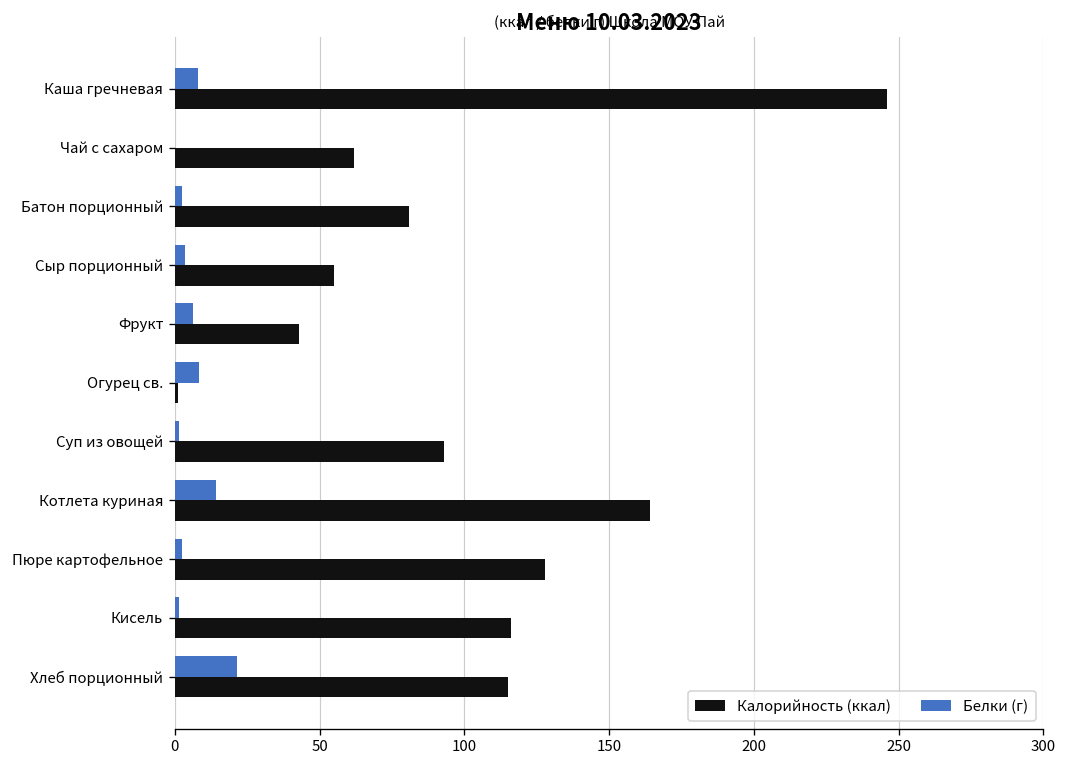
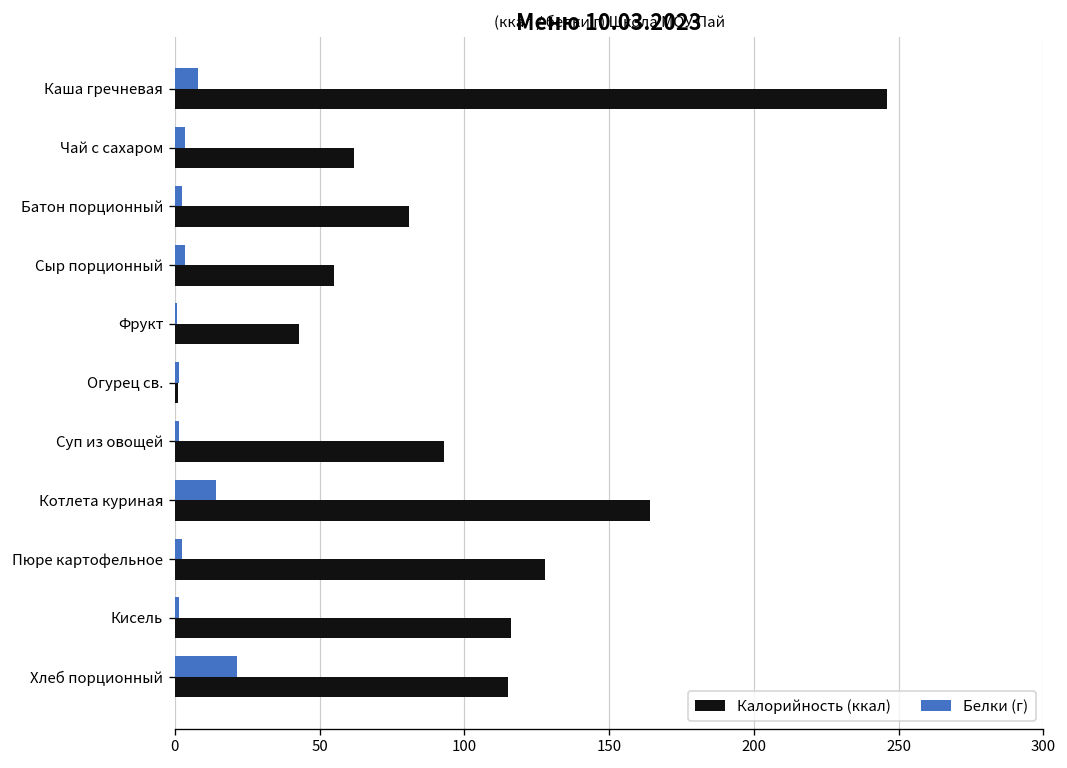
  {
    "Калорийность (ккал)": {
      "Каша гречневая": 246,
      "Чай с сахаром": 62,
      "Батон порционный": 81,
      "Сыр порционный": 55,
      "Фрукт": 43,
      "Суп из овощей": 93,
      "Котлета куриная": 164,
      "Пюре картофельное": 128,
      "Кисель": 116,
      "Хлеб порционный": 115
    },
    "Белки (г)": {
      "Каша гречневая": 8,
-     "Чай с сахаром": 0,
+     "Чай с сахаром": 4,
      "Батон порционный": 2,
      "Сыр порционный": 3,
-     "Фрукт": 6,
-     "Огурец св.": 9,
+     "Фрукт": 1,
+     "Огурец св.": 1,
      "Суп из овощей": 2,
      "Котлета куриная": 14,
      "Пюре картофельное": 3,
      "Кисель": 1,
      "Хлеб порционный": 21
    }
  }
